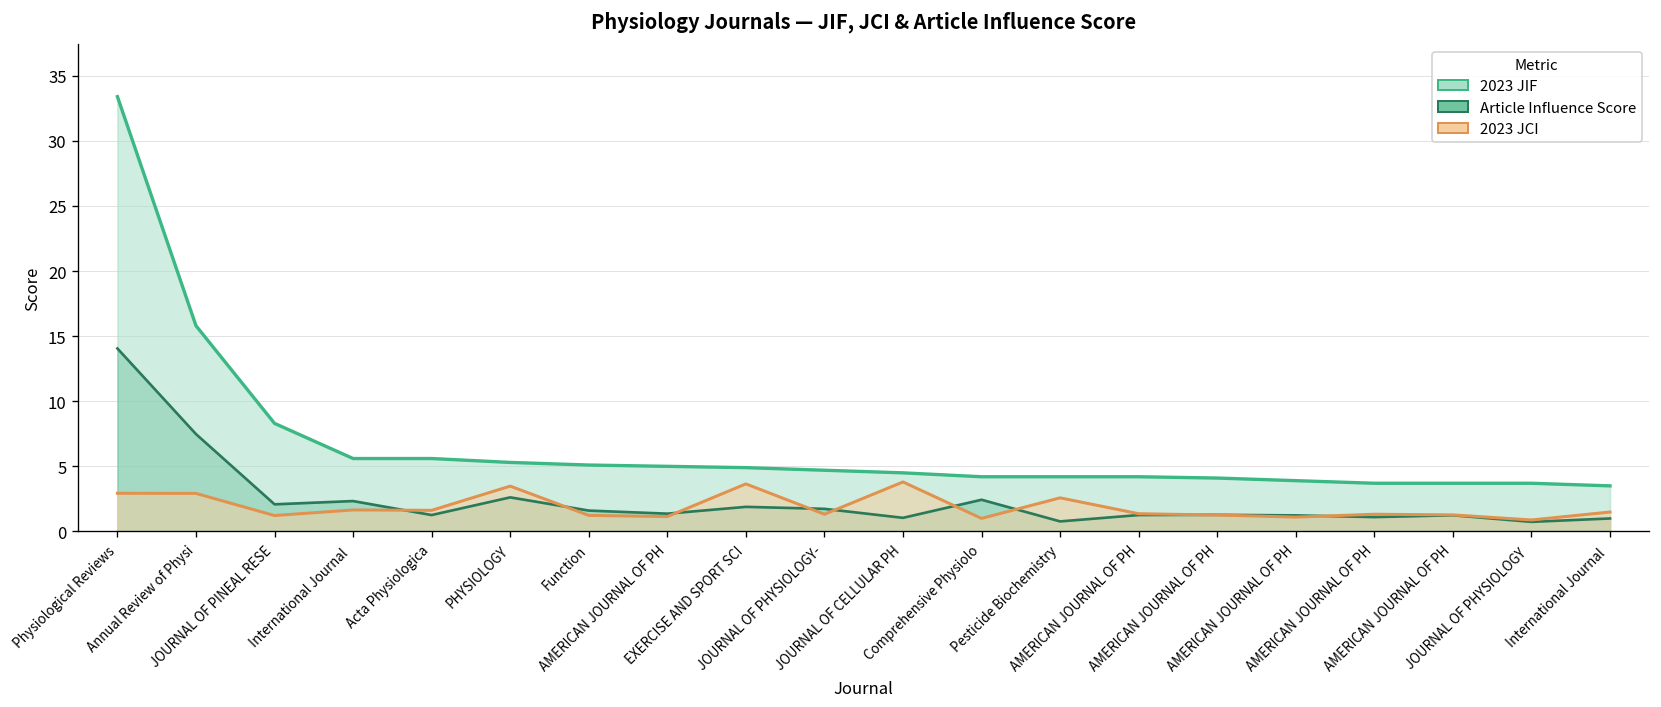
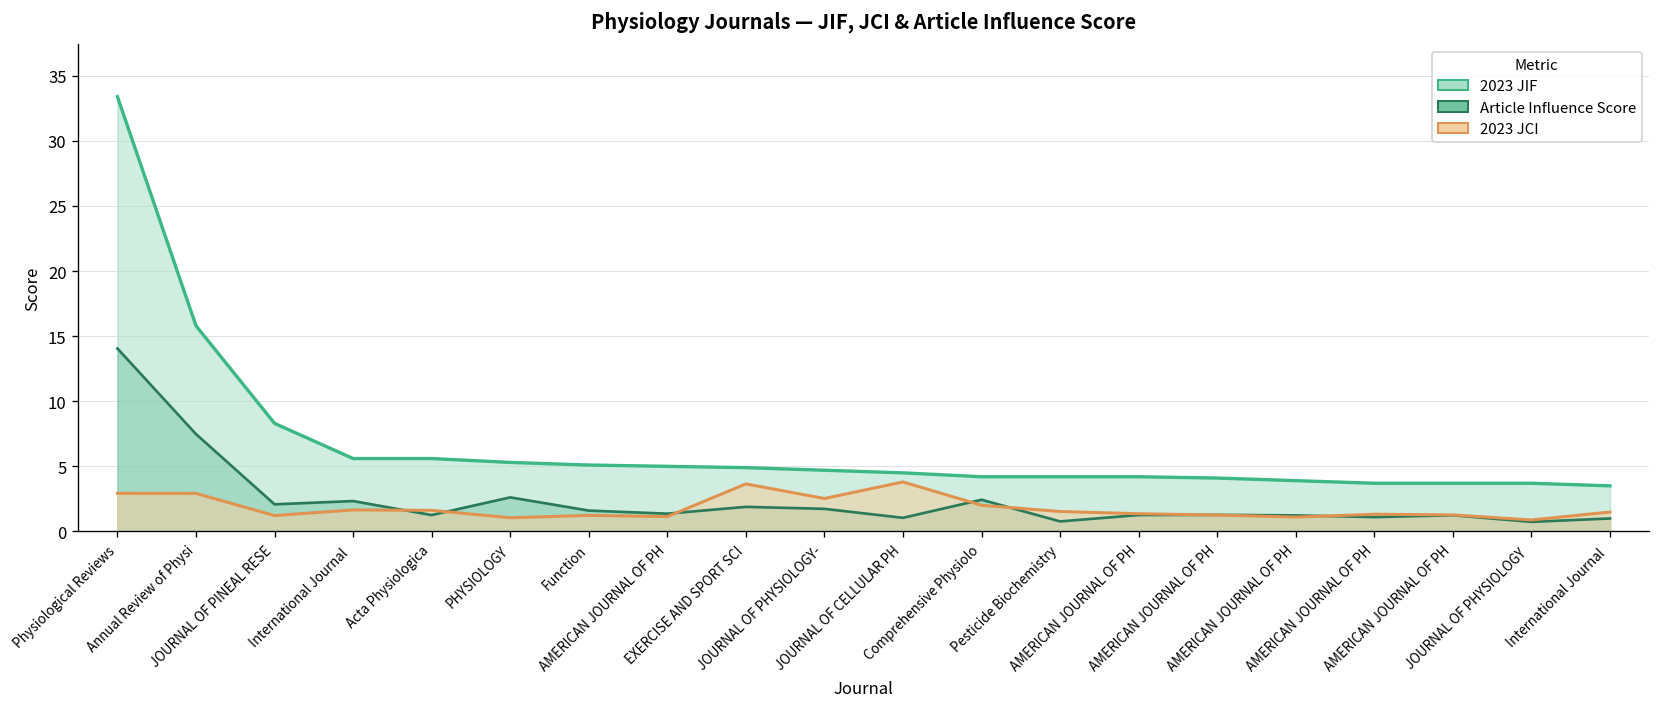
  {
    "2023 JCI": {
      "Physiological Reviews": 2.9,
      "Annual Review of Physi": 2.9,
      "JOURNAL OF PINEAL RESE": 1.2,
      "Acta Physiologica": 1.6,
-     "PHYSIOLOGY": 3.5,
+     "PHYSIOLOGY": 1.1,
      "Function": 1.2,
      "EXERCISE AND SPORT SCI": 3.7,
-     "JOURNAL OF PHYSIOLOGY-": 1.3,
+     "JOURNAL OF PHYSIOLOGY-": 2.5,
      "JOURNAL OF CELLULAR PH": 3.8,
-     "Comprehensive Physiolo": 1.0,
-     "Pesticide Biochemistry": 2.6
+     "Comprehensive Physiolo": 2.0,
+     "Pesticide Biochemistry": 1.5
    }
  }
